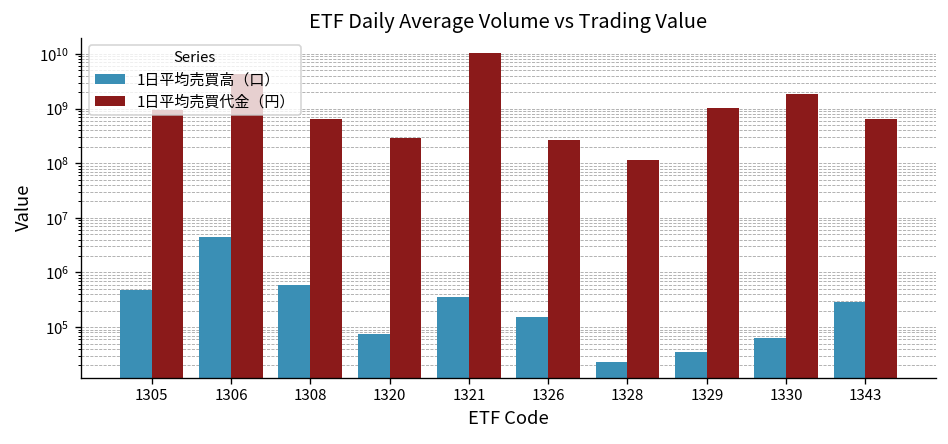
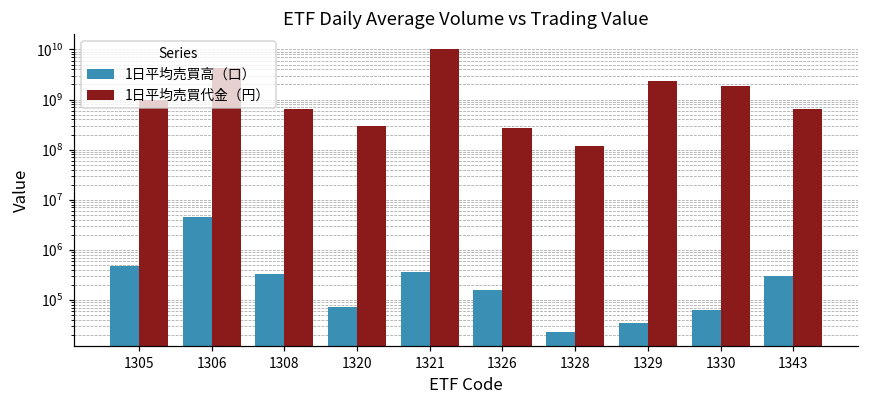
  {
    "1日平均売買高（口）": {
      "1305": 500000,
      "1306": 4000000,
-     "1308": 600000,
+     "1308": 300000,
      "1320": 70000,
      "1321": 400000,
      "1326": 150000,
      "1328": 20000,
      "1329": 30000,
      "1330": 60000,
      "1343": 300000
    },
    "1日平均売買代金（円）": {
      "1308": 600000000,
      "1320": 300000000,
      "1321": 10000000000,
      "1326": 300000000,
      "1328": 120000000,
-     "1329": 1000000000,
+     "1329": 2000000000,
      "1330": 1900000000,
      "1343": 600000000
    }
  }
